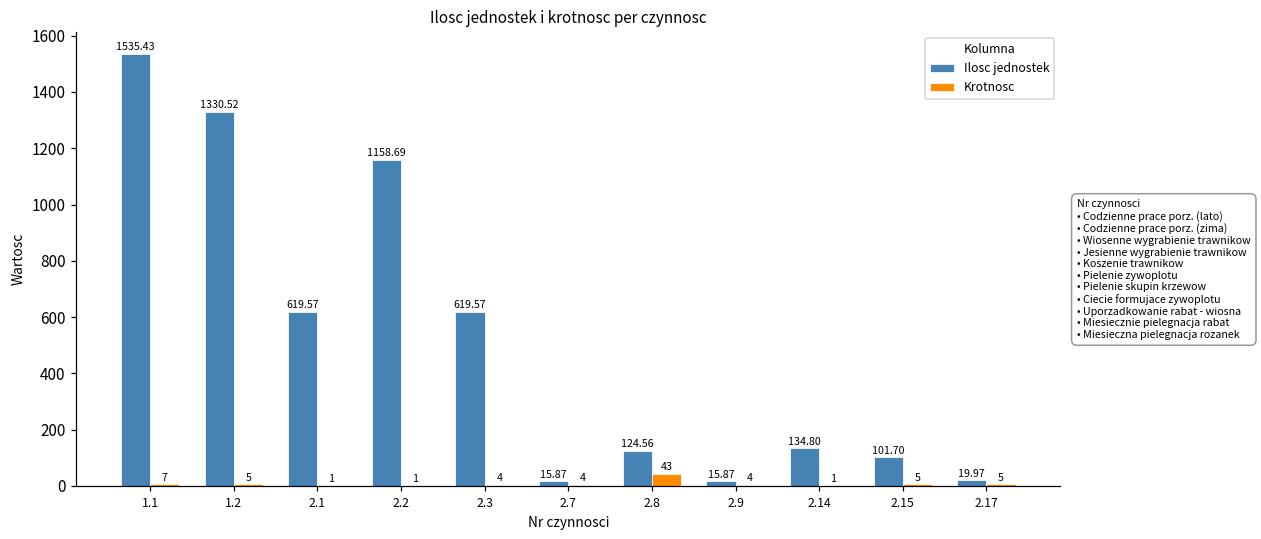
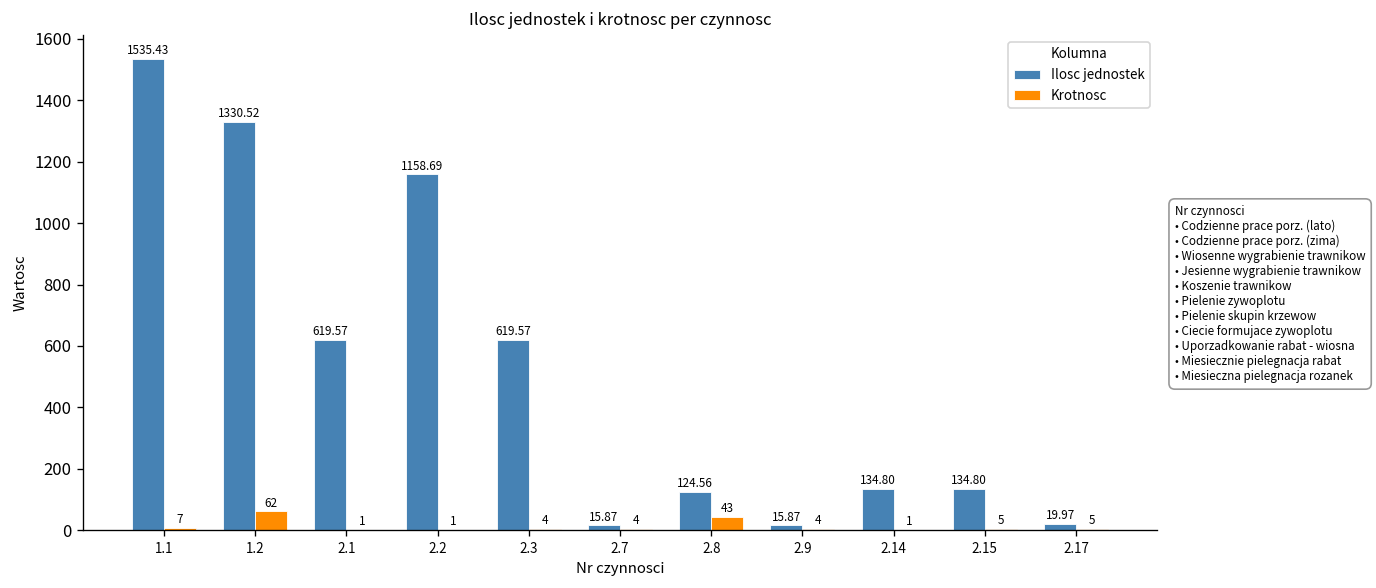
  {
    "Ilosc jednostek": {
      "1.1": 1535.43,
      "1.2": 1330.52,
      "2.1": 619.57,
      "2.2": 1158.69,
      "2.3": 619.57,
      "2.7": 15.87,
      "2.8": 124.56,
      "2.9": 15.87,
      "2.14": 134.80,
-     "2.15": 101.70,
+     "2.15": 134.80,
      "2.17": 19.97
    },
    "Krotnosc": {
      "1.1": 7,
-     "1.2": 5,
+     "1.2": 62,
      "2.1": 1,
      "2.2": 1,
      "2.3": 4,
      "2.7": 4,
      "2.8": 43,
      "2.9": 4,
      "2.14": 1,
      "2.15": 5,
      "2.17": 5
    }
  }
